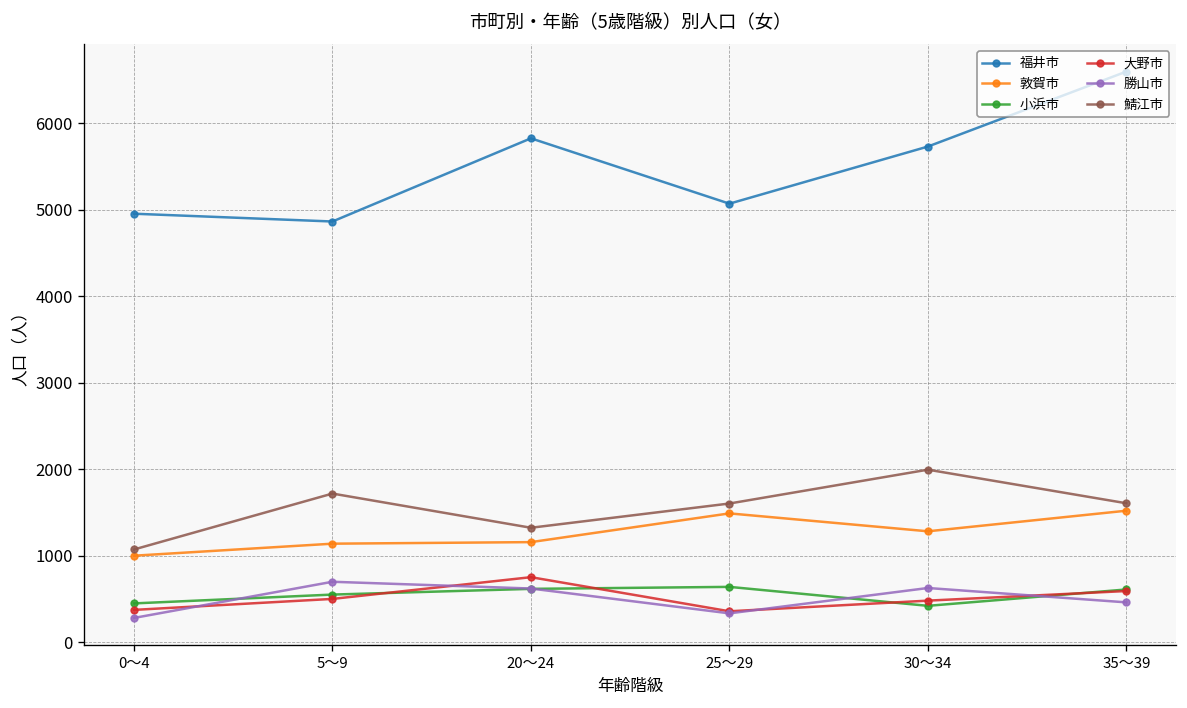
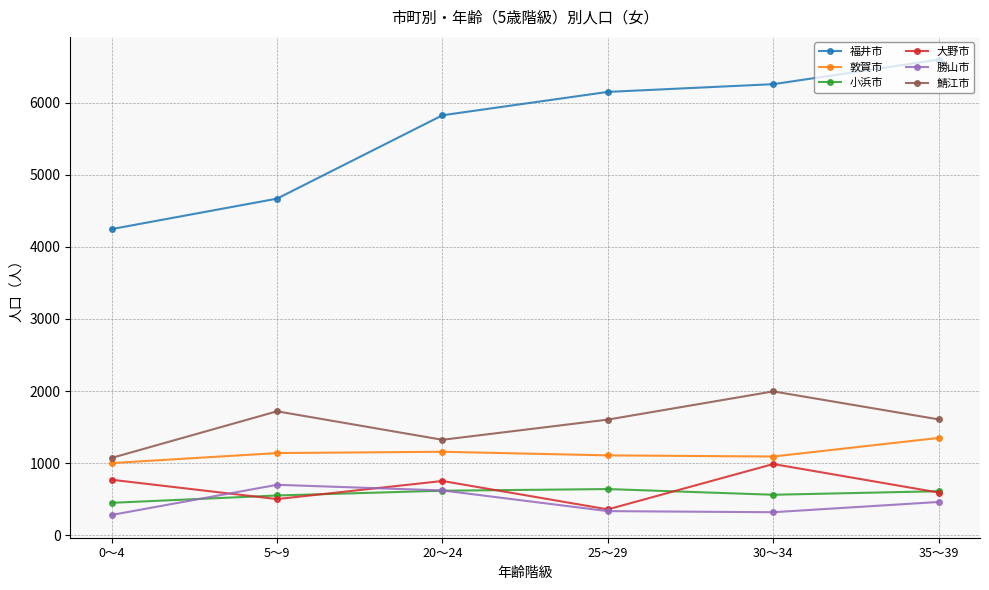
  {
    "福井市": {
-     "0～4": 5000,
-     "5～9": 4900,
+     "0～4": 4200,
+     "5～9": 4700,
      "20～24": 5800,
-     "25～29": 5100,
-     "30～34": 5700
+     "25～29": 6100,
+     "30～34": 6300
    },
    "敦賀市": {
      "0～4": 1000,
      "5～9": 1100,
      "20～24": 1200,
-     "25～29": 1500,
-     "30～34": 1300,
-     "35～39": 1500
+     "25～29": 1100,
+     "30～34": 1100,
+     "35～39": 1400
    },
    "小浜市": {
      "0～4": 500,
      "5～9": 600,
      "25～29": 600,
-     "30～34": 400
+     "30～34": 600
    },
    "大野市": {
-     "0～4": 400,
+     "0～4": 800,
      "5～9": 500,
      "20～24": 800,
-     "30～34": 500
+     "30～34": 1000
    },
    "勝山市": {
      "0～4": 300,
      "5～9": 700,
-     "30～34": 600,
+     "30～34": 300,
      "35～39": 500
    },
    "鯖江市": {
      "0～4": 1100,
      "5～9": 1700,
      "20～24": 1300,
      "25～29": 1600,
      "30～34": 2000,
      "35～39": 1600
    }
  }
